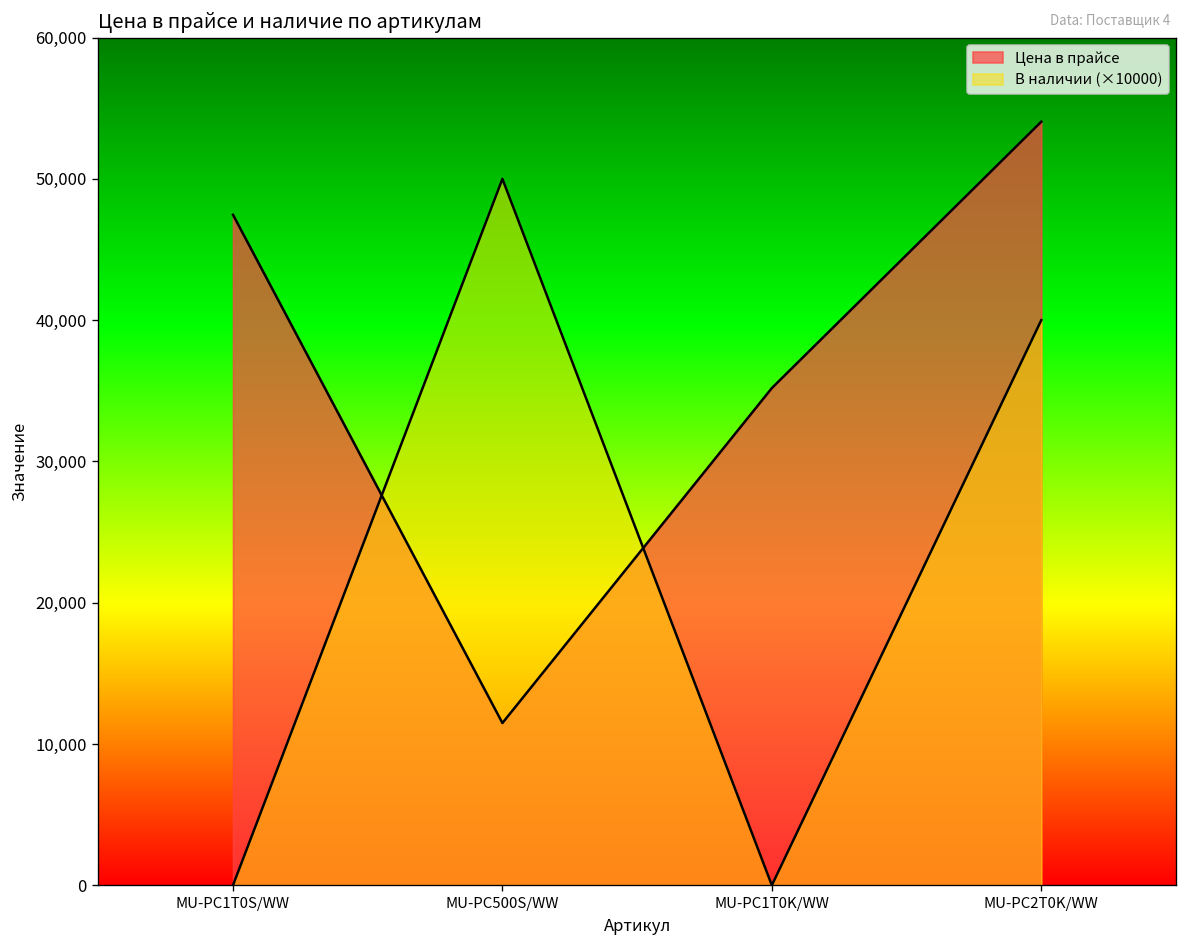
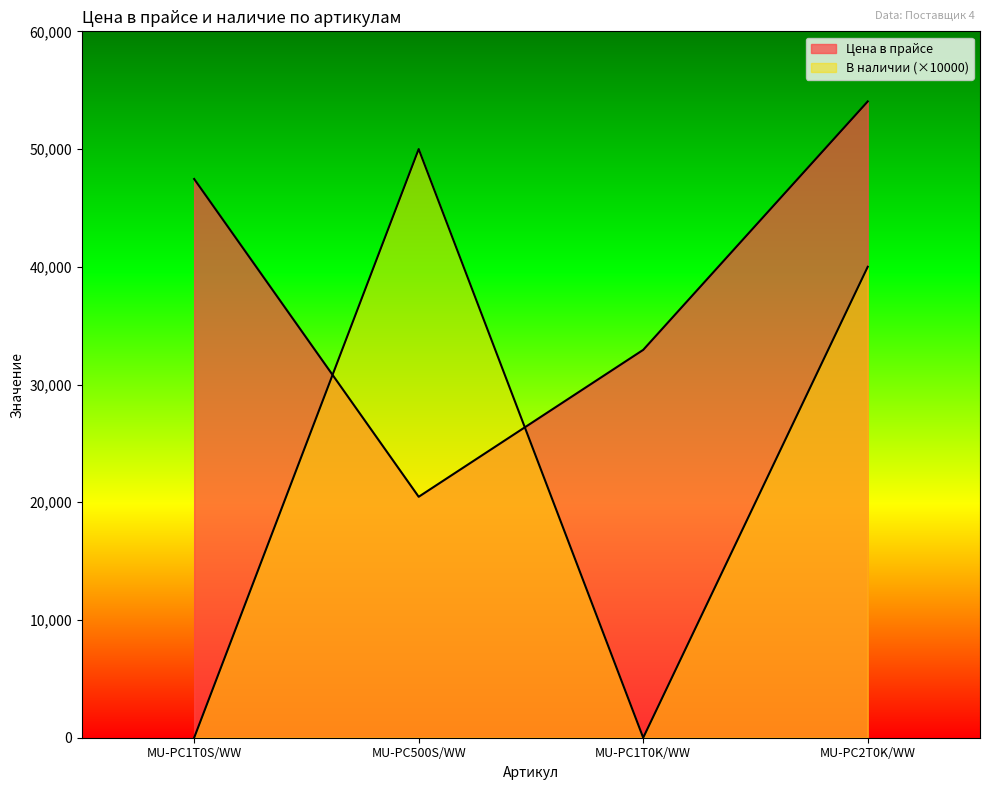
  {
    "Цена в прайсе": {
      "MU-PC1T0S/WW": "47,500",
-     "MU-PC500S/WW": "11,500",
-     "MU-PC1T0K/WW": "35,200",
+     "MU-PC500S/WW": "20,500",
+     "MU-PC1T0K/WW": "32,900",
      "MU-PC2T0K/WW": "54,000"
    },
    "В наличии (×10000)": {
      "MU-PC1T0S/WW": "0",
      "MU-PC500S/WW": "50,000",
      "MU-PC1T0K/WW": "0",
      "MU-PC2T0K/WW": "40,000"
    }
  }
